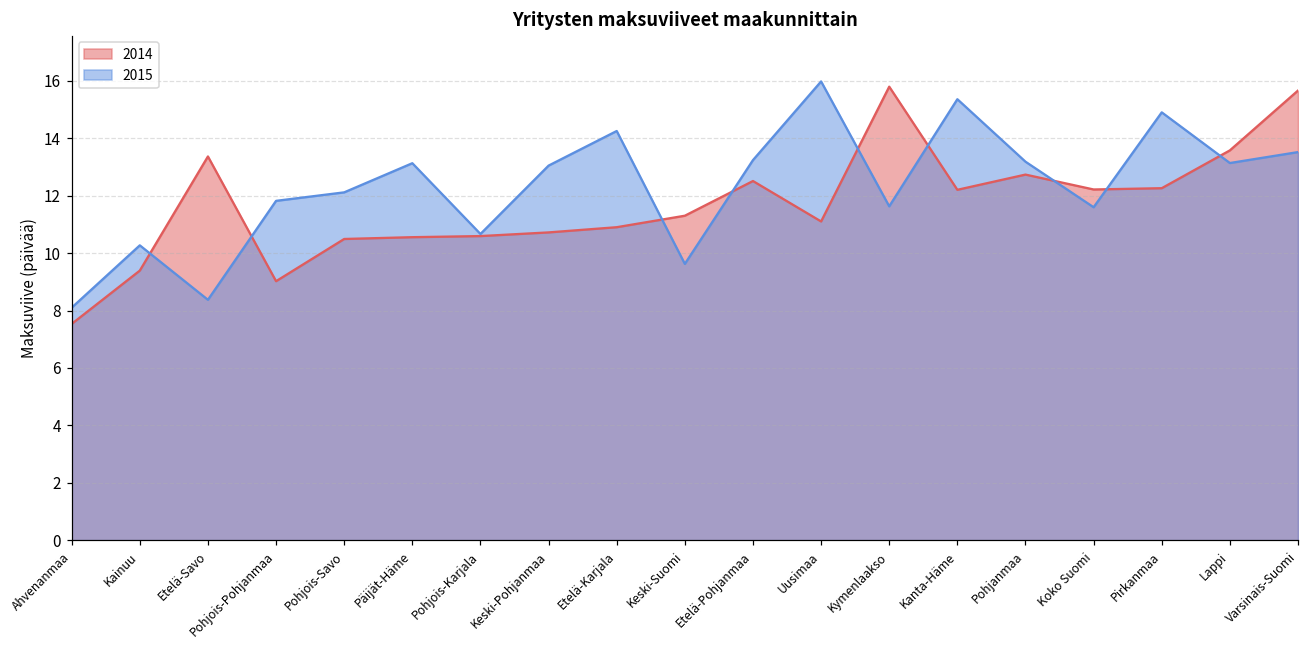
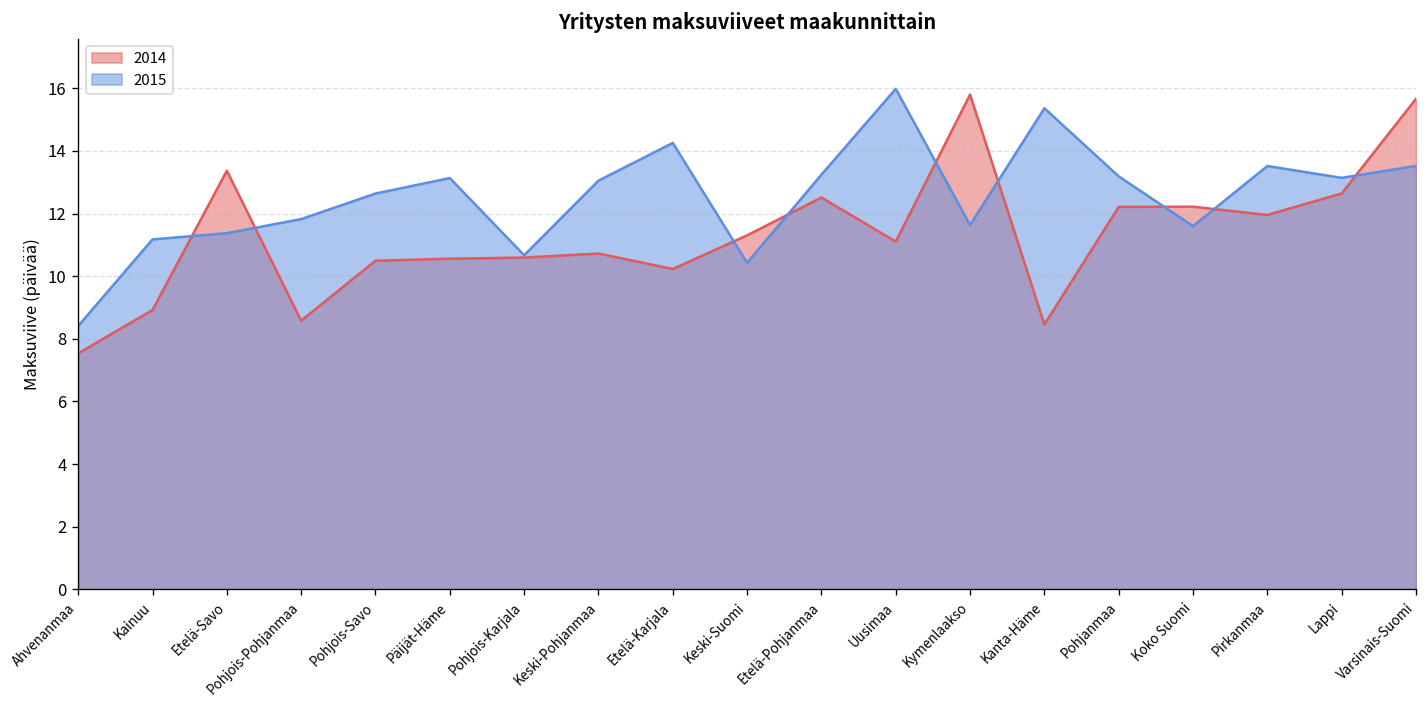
  {
    "2014": {
      "Ahvenanmaa": 7.5,
-     "Kainuu": 9.4,
+     "Kainuu": 8.9,
      "Etelä-Savo": 13.4,
-     "Pohjois-Pohjanmaa": 9.0,
+     "Pohjois-Pohjanmaa": 8.6,
      "Pohjois-Savo": 10.5,
      "Päijät-Häme": 10.6,
      "Keski-Pohjanmaa": 10.7,
-     "Etelä-Karjala": 10.9,
+     "Etelä-Karjala": 10.2,
      "Keski-Suomi": 11.3,
      "Etelä-Pohjanmaa": 12.5,
      "Uusimaa": 11.1,
      "Kymenlaakso": 15.8,
-     "Kanta-Häme": 12.2,
-     "Pohjanmaa": 12.7,
+     "Kanta-Häme": 8.5,
+     "Pohjanmaa": 12.2,
      "Koko Suomi": 12.2,
-     "Pirkanmaa": 12.3,
-     "Lappi": 13.6,
+     "Pirkanmaa": 12.0,
+     "Lappi": 12.6,
      "Varsinais-Suomi": 15.7
    },
    "2015": {
-     "Ahvenanmaa": 8.1,
-     "Kainuu": 10.3,
-     "Etelä-Savo": 8.4,
+     "Ahvenanmaa": 8.4,
+     "Kainuu": 11.2,
+     "Etelä-Savo": 11.4,
      "Pohjois-Pohjanmaa": 11.8,
-     "Pohjois-Savo": 12.1,
+     "Pohjois-Savo": 12.6,
      "Päijät-Häme": 13.1,
      "Keski-Pohjanmaa": 13.1,
      "Etelä-Karjala": 14.3,
-     "Keski-Suomi": 9.6,
+     "Keski-Suomi": 10.4,
      "Etelä-Pohjanmaa": 13.2,
      "Uusimaa": 16.0,
      "Kymenlaakso": 11.6,
      "Kanta-Häme": 15.4,
      "Pohjanmaa": 13.2,
      "Koko Suomi": 11.6,
-     "Pirkanmaa": 14.9,
+     "Pirkanmaa": 13.5,
      "Lappi": 13.1,
      "Varsinais-Suomi": 13.5
    }
  }
